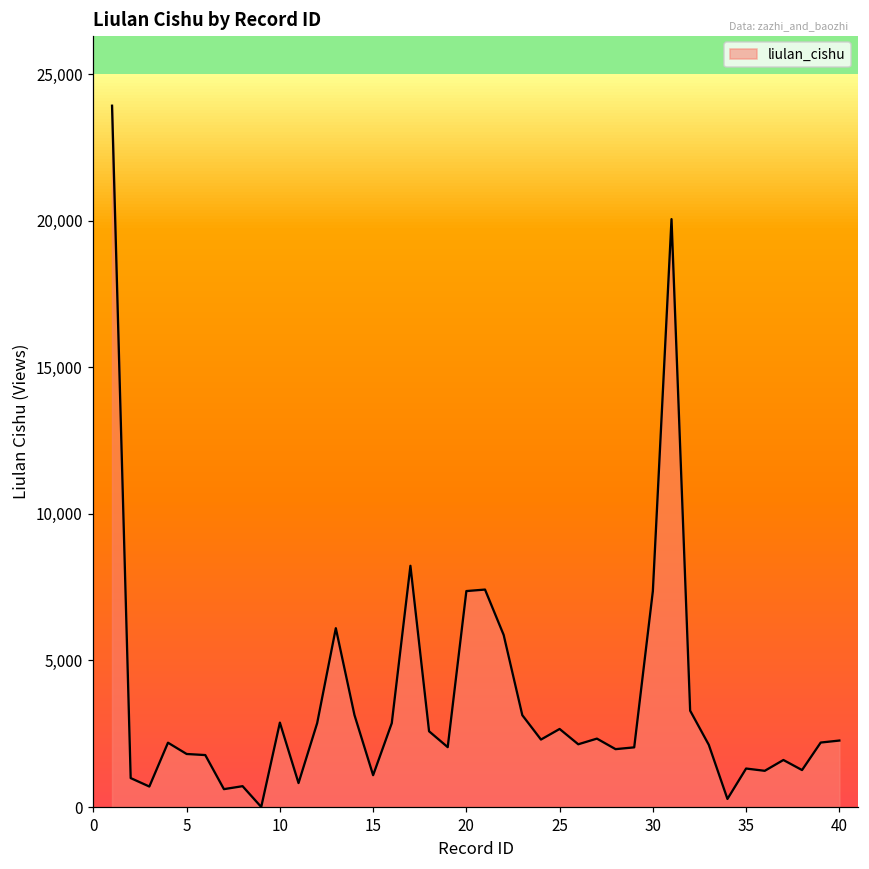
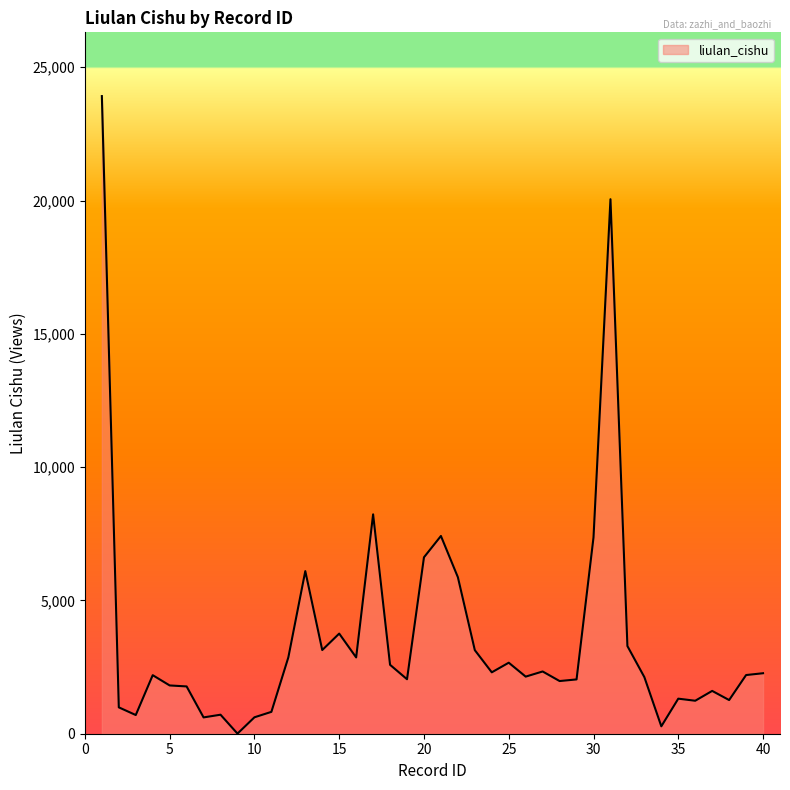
  {
    "5": "1,800",
-   "10": "2,900",
-   "15": "1,100",
-   "20": "7,400",
+   "10": "600",
+   "15": "3,800",
+   "20": "6,600",
    "25": "2,700",
    "30": "7,400",
    "35": "1,300",
    "40": "2,300"
  }
